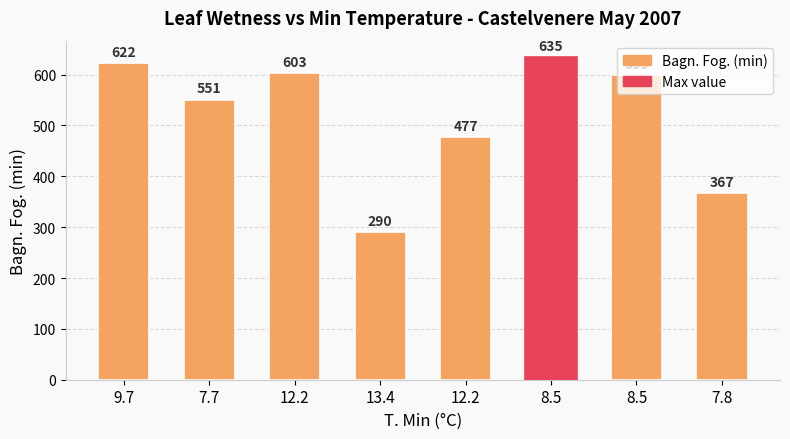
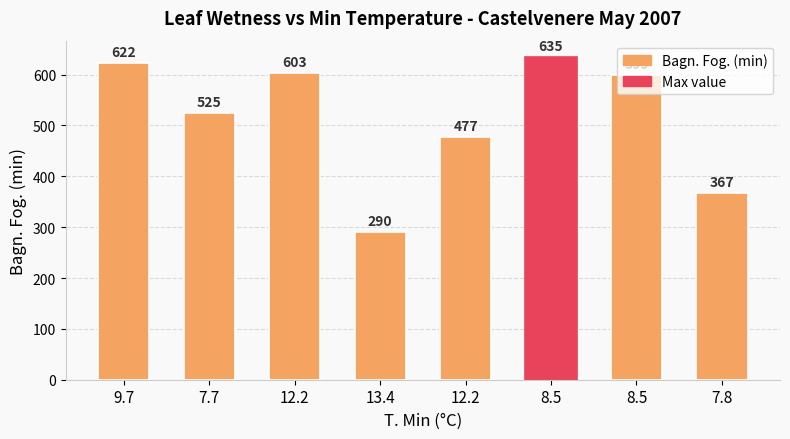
  {
    "9.7": 622,
-   "7.7": 551,
+   "7.7": 525,
    "13.4": 290,
    "7.8": 367
  }
